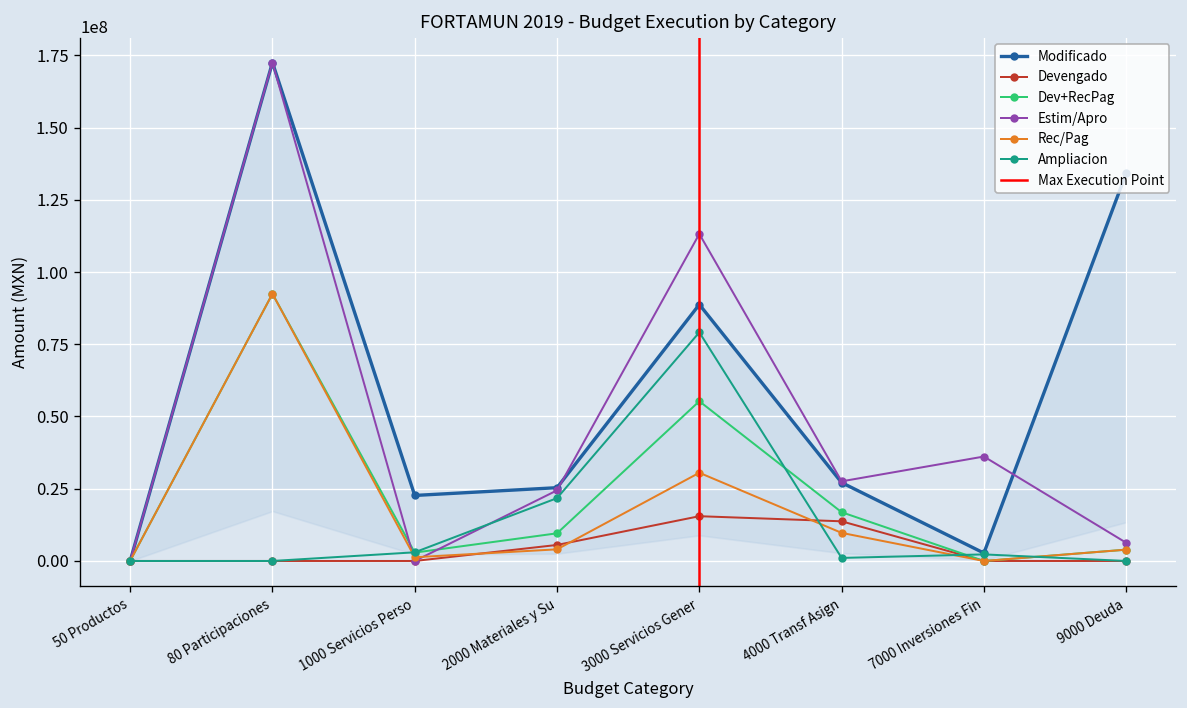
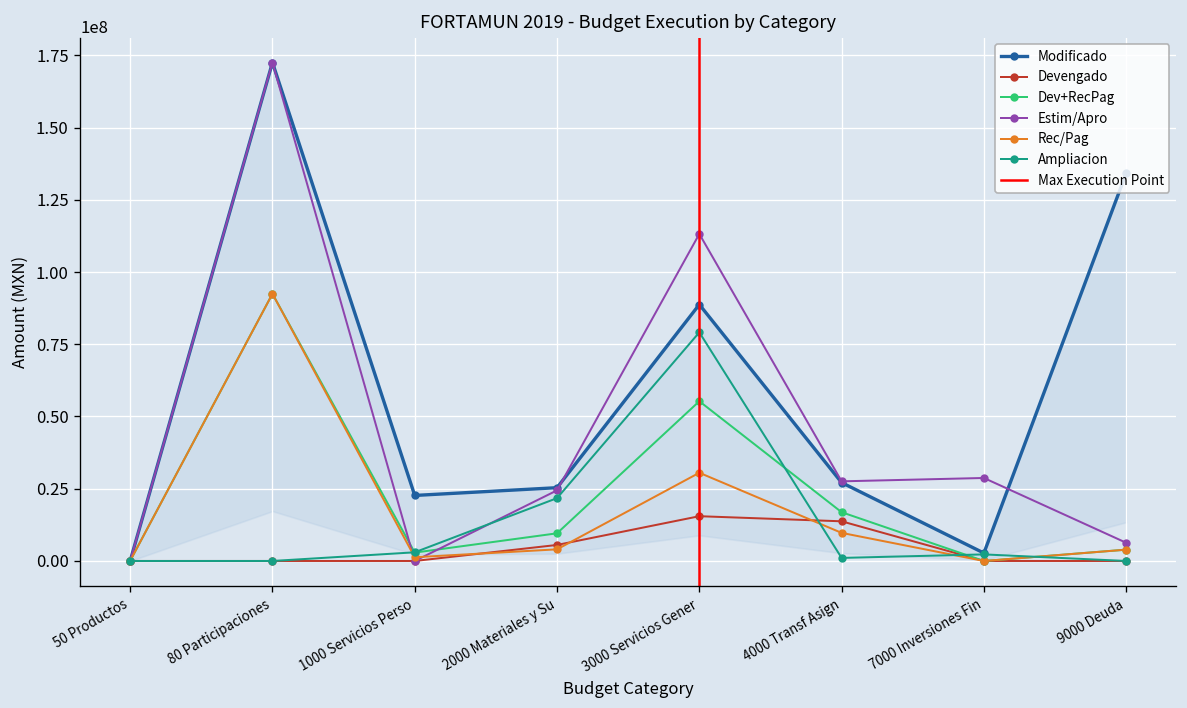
  {
    "Modificado": {
      "1000 Servicios Perso": 23000000,
      "3000 Servicios Gener": 89000000
    },
    "Devengado": {
      "2000 Materiales y Su": 6000000,
      "3000 Servicios Gener": 15000000,
      "4000 Transf Asign": 14000000
    },
    "Estim/Apro": {
      "3000 Servicios Gener": 113000000,
-     "7000 Inversiones Fin": 36000000,
+     "7000 Inversiones Fin": 29000000,
      "9000 Deuda": 6000000
    },
    "Rec/Pag": {
      "1000 Servicios Perso": 1000000,
      "2000 Materiales y Su": 4000000,
      "3000 Servicios Gener": 31000000,
      "4000 Transf Asign": 10000000
    }
  }
